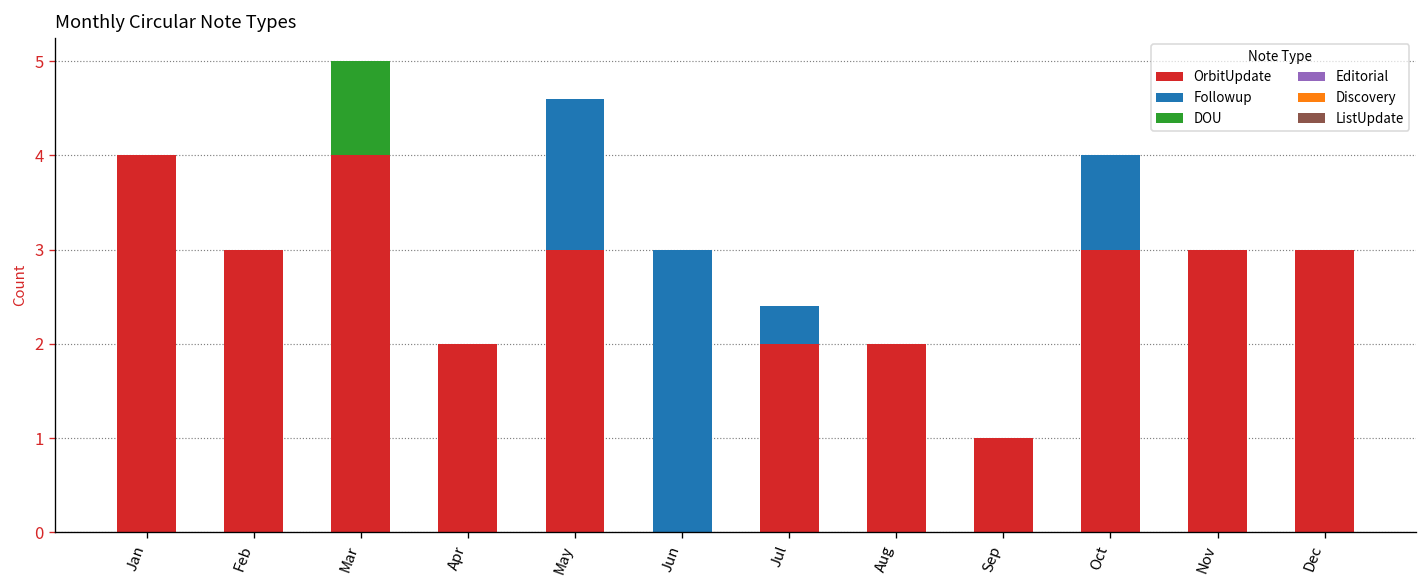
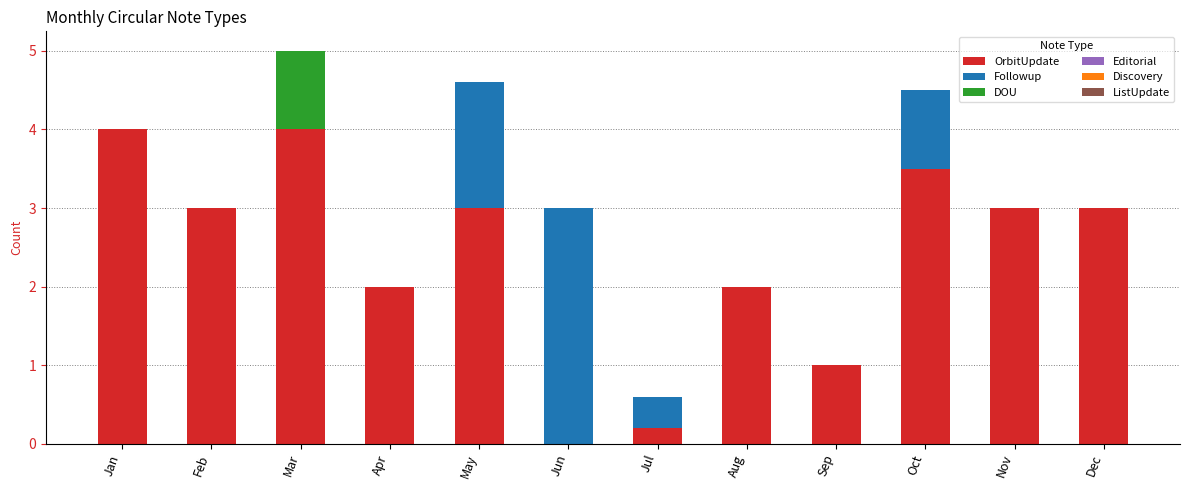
  {
    "OrbitUpdate": {
      "Jan": 4.0,
      "Feb": 3.0,
      "Mar": 4.0,
      "Apr": 2.0,
      "May": 3.0,
      "Jun": 0.0,
-     "Jul": 2.0,
+     "Jul": 0.2,
      "Aug": 2.0,
      "Sep": 1.0,
-     "Oct": 3.0,
+     "Oct": 3.5,
      "Nov": 3.0,
      "Dec": 3.0
    },
    "Followup": {
      "Jan": 0.0,
      "Feb": 0.0,
      "Mar": 0.0,
      "Apr": 0.0,
      "May": 1.6,
      "Jun": 3.0,
      "Jul": 0.4,
      "Aug": 0.0,
      "Sep": 0.0,
      "Oct": 1.0,
      "Nov": 0.0,
      "Dec": 0.0
    },
    "ListUpdate": {
      "Jan": 0.0,
      "Feb": 0.0,
      "Apr": 0.0,
      "May": 0.0,
      "Jun": 0.0,
      "Jul": 0.0,
      "Aug": 0.0,
      "Sep": 0.0,
      "Oct": 0.0,
      "Nov": 0.0,
      "Dec": 0.0
    }
  }
